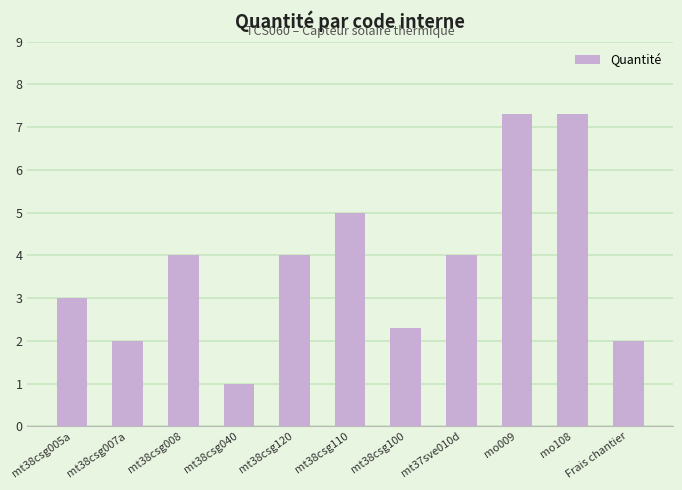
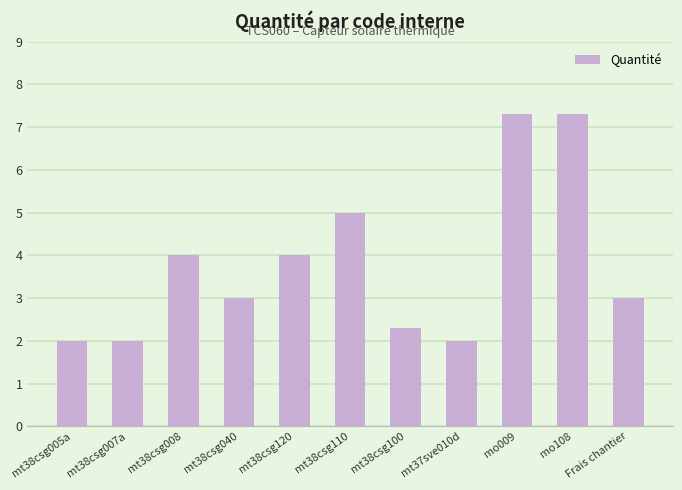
  {
-   "mt38csg005a": 3,
+   "mt38csg005a": 2,
    "mt38csg007a": 2,
    "mt38csg008": 4,
-   "mt38csg040": 1,
+   "mt38csg040": 3,
    "mt38csg120": 4,
    "mt38csg110": 5,
    "mt38csg100": 2.3,
-   "mt37sve010d": 4,
+   "mt37sve010d": 2,
    "mo009": 7.3,
    "mo108": 7.3,
-   "Frais chantier": 2
+   "Frais chantier": 3
  }
